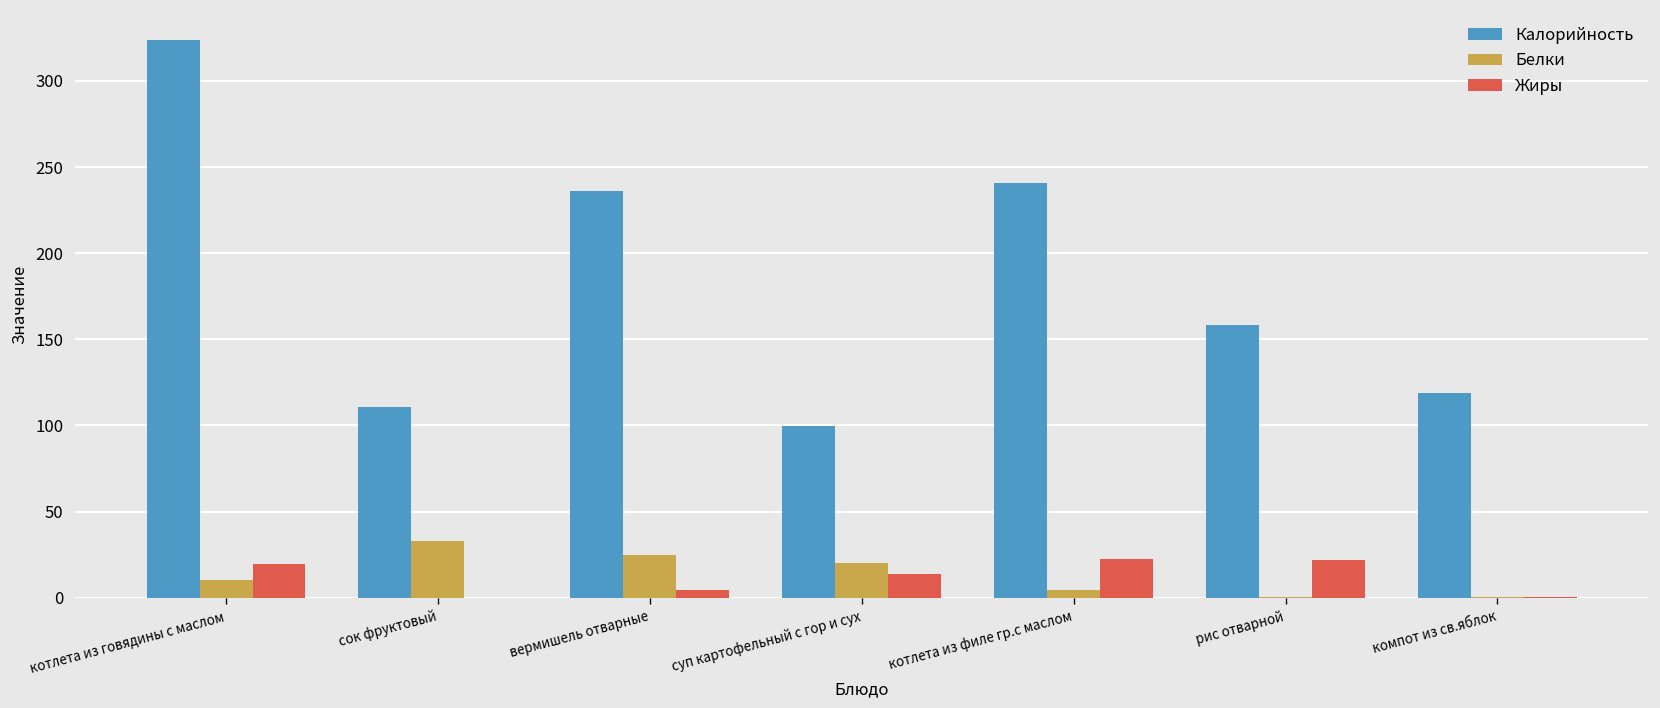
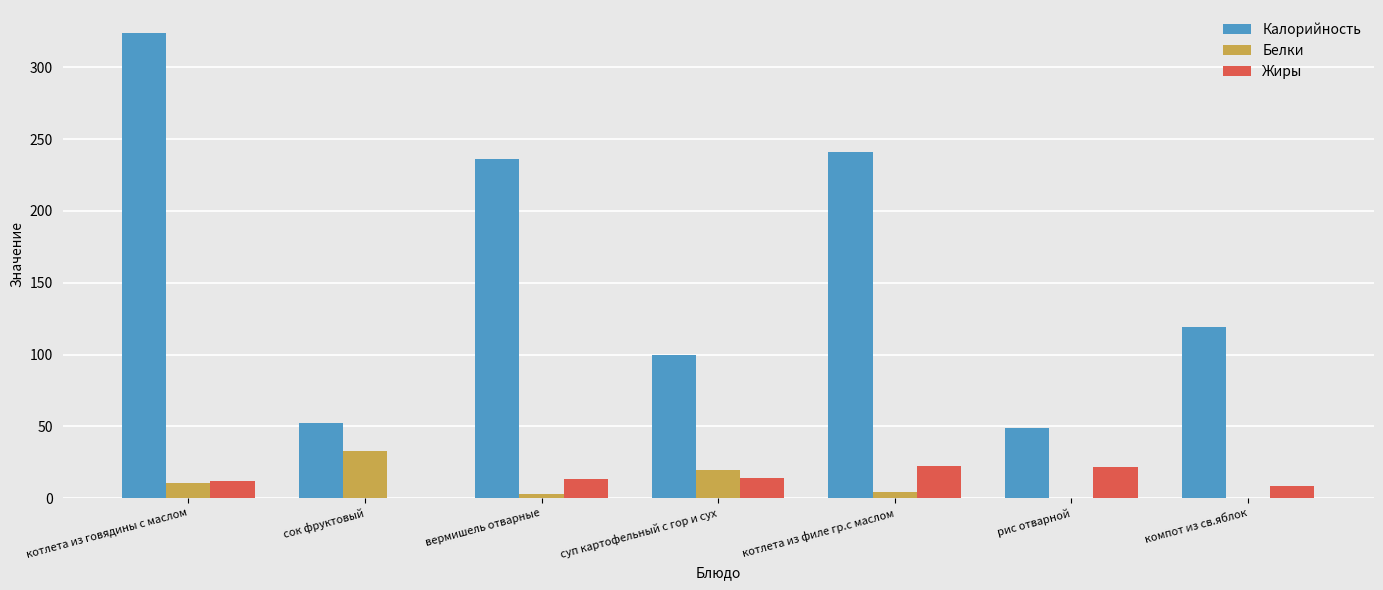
  {
    "Калорийность": {
      "котлета из говядины с маслом": 324,
-     "сок фруктовый": 111,
+     "сок фруктовый": 53,
      "вермишель отварные": 236,
      "суп картофельный с гор и сух": 100,
      "котлета из филе гр.с маслом": 241,
-     "рис отварной": 158,
+     "рис отварной": 49,
      "компот из св.яблок": 119
    },
    "Белки": {
      "котлета из говядины с маслом": 10,
      "сок фруктовый": 33,
-     "вермишель отварные": 25,
+     "вермишель отварные": 3,
      "суп картофельный с гор и сух": 20,
      "котлета из филе гр.с маслом": 4
    },
    "Жиры": {
-     "котлета из говядины с маслом": 20,
+     "котлета из говядины с маслом": 12,
      "сок фруктовый": 0,
-     "вермишель отварные": 4,
+     "вермишель отварные": 13,
      "суп картофельный с гор и сух": 14,
      "котлета из филе гр.с маслом": 23,
      "рис отварной": 22,
-     "компот из св.яблок": 0
+     "компот из св.яблок": 8
    }
  }
